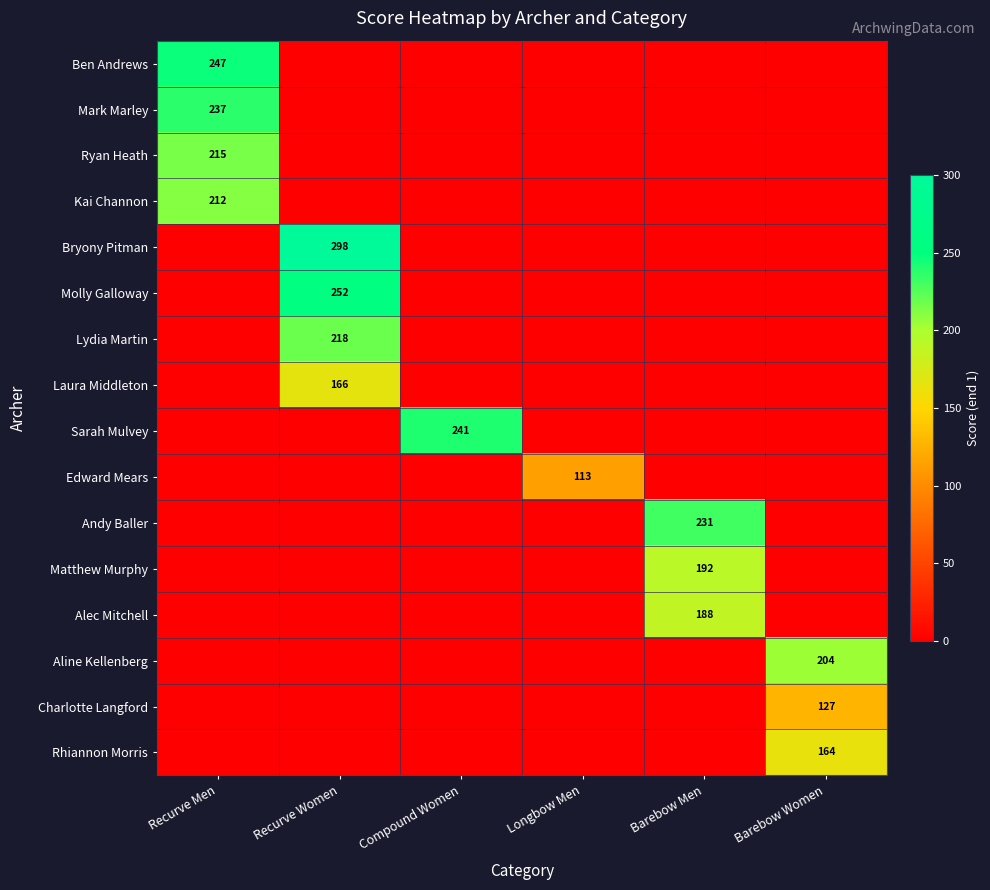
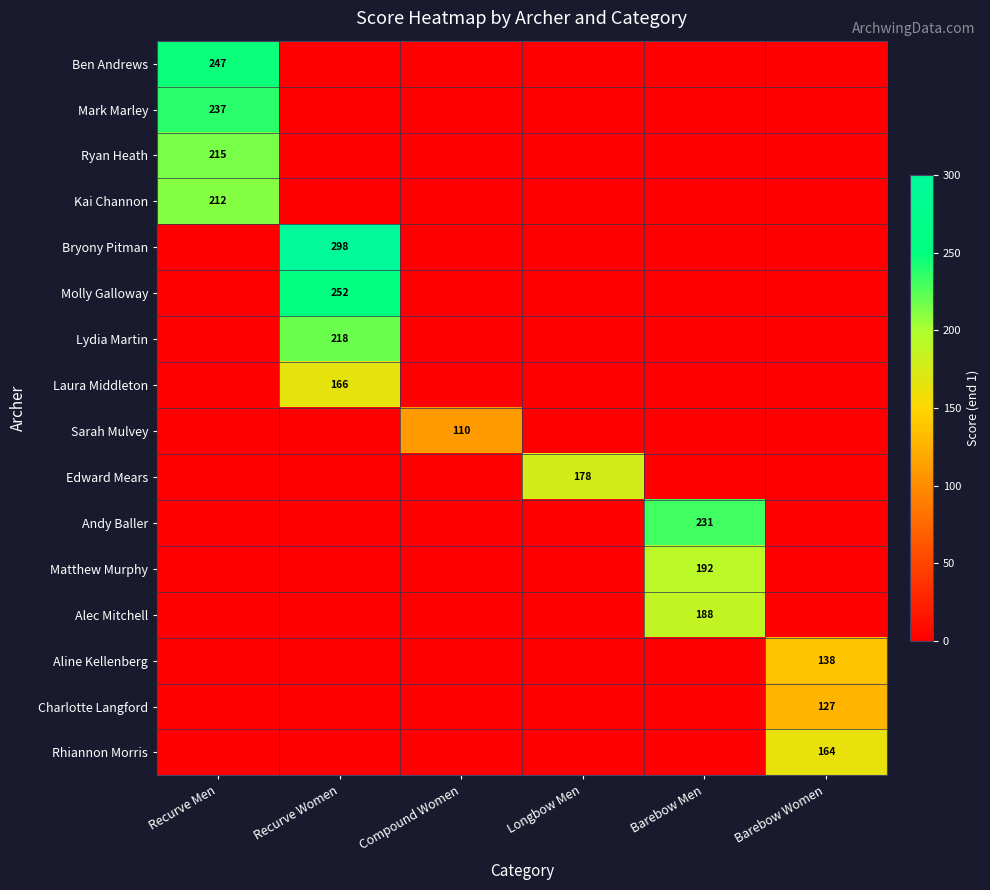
  {
    "Ben Andrews": {
      "Recurve Men": 247
    },
    "Mark Marley": {
      "Recurve Men": 237
    },
    "Ryan Heath": {
      "Recurve Men": 215
    },
    "Kai Channon": {
      "Recurve Men": 212
    },
    "Bryony Pitman": {
      "Recurve Women": 298
    },
    "Molly Galloway": {
      "Recurve Women": 252
    },
    "Lydia Martin": {
      "Recurve Women": 218
    },
    "Laura Middleton": {
      "Recurve Women": 166
    },
    "Sarah Mulvey": {
-     "Compound Women": 241
+     "Compound Women": 110
    },
    "Edward Mears": {
-     "Longbow Men": 113
+     "Longbow Men": 178
    },
    "Andy Baller": {
      "Barebow Men": 231
    },
    "Matthew Murphy": {
      "Barebow Men": 192
    },
    "Alec Mitchell": {
      "Barebow Men": 188
    },
    "Aline Kellenberg": {
-     "Barebow Women": 204
+     "Barebow Women": 138
    },
    "Charlotte Langford": {
      "Barebow Women": 127
    },
    "Rhiannon Morris": {
      "Barebow Women": 164
    }
  }
